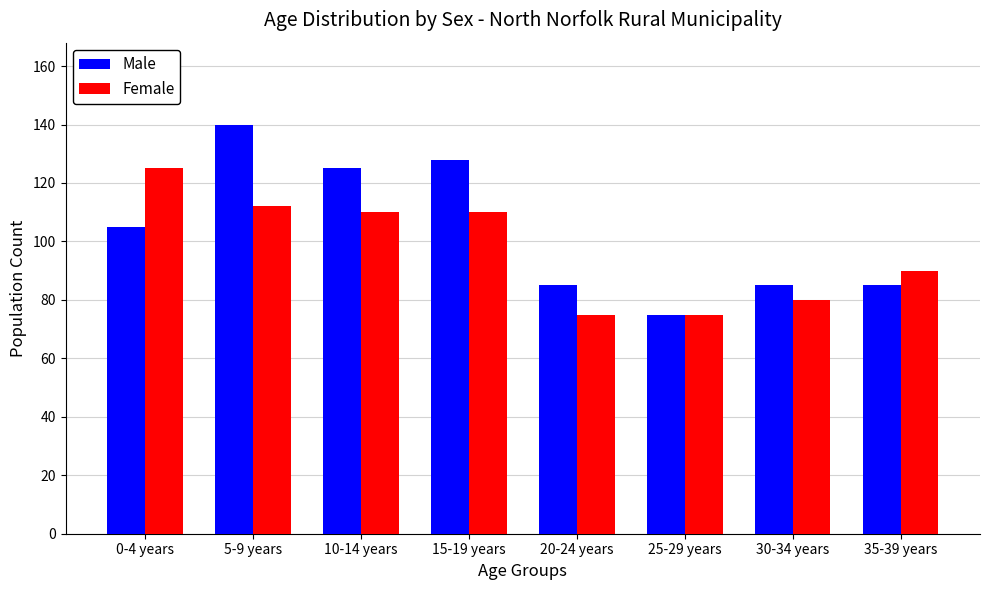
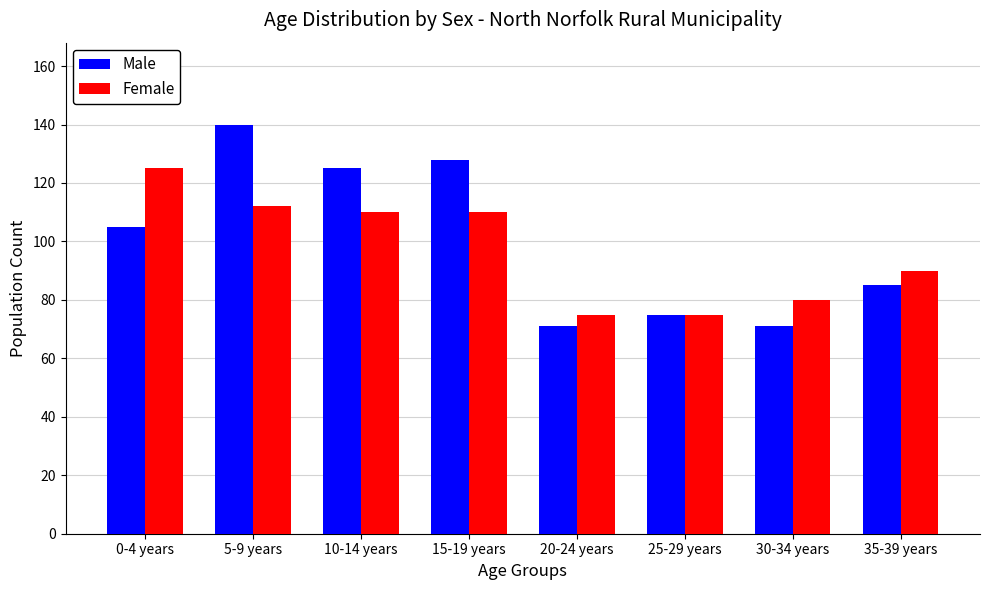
  {
    "Male": {
      "0-4 years": 105,
      "5-9 years": 140,
      "10-14 years": 125,
      "15-19 years": 128,
-     "20-24 years": 85,
+     "20-24 years": 71,
      "25-29 years": 75,
-     "30-34 years": 85,
+     "30-34 years": 71,
      "35-39 years": 85
    },
    "Female": {
      "0-4 years": 125,
      "5-9 years": 112,
      "10-14 years": 110,
      "15-19 years": 110,
      "20-24 years": 75,
      "25-29 years": 75,
      "30-34 years": 80,
      "35-39 years": 90
    }
  }
